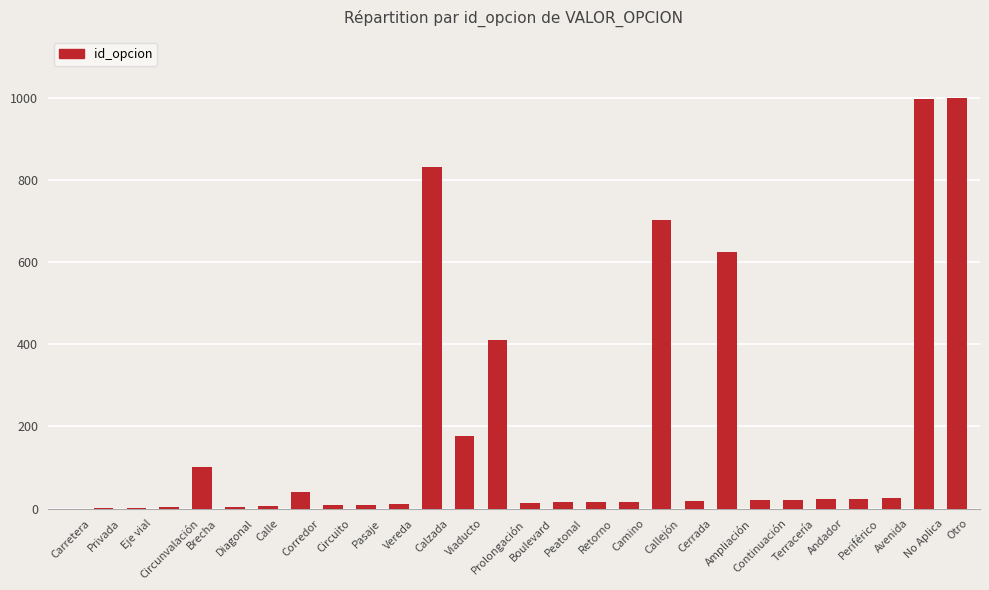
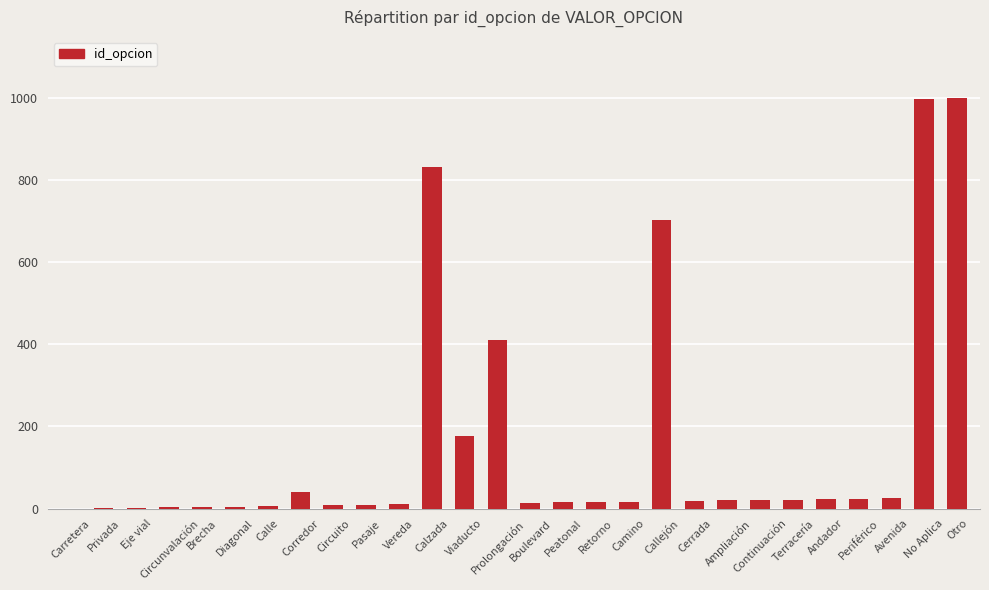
  {
    "Carretera": 0,
-   "Brecha": 100,
+   "Brecha": 0,
    "Corredor": 40,
    "Circuito": 10,
    "Pasaje": 10,
    "Vereda": 10,
    "Calzada": 830,
    "Viaducto": 180,
    "Prolongación": 410,
    "Boulevard": 10,
    "Peatonal": 20,
    "Retorno": 20,
    "Camino": 20,
    "Callejón": 700,
    "Cerrada": 20,
-   "Ampliación": 620,
+   "Ampliación": 20,
    "Continuación": 20,
    "Terracería": 20,
    "Andador": 20,
    "Periférico": 20,
    "Avenida": 30,
    "No Aplica": 1000,
    "Otro": 1000
  }
